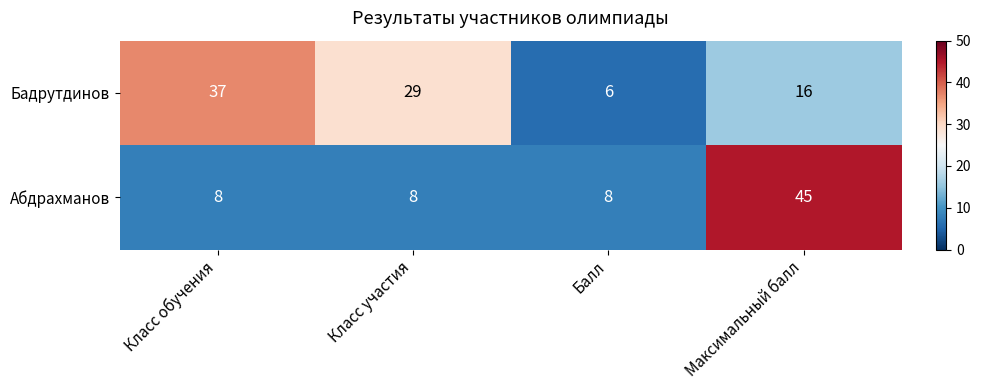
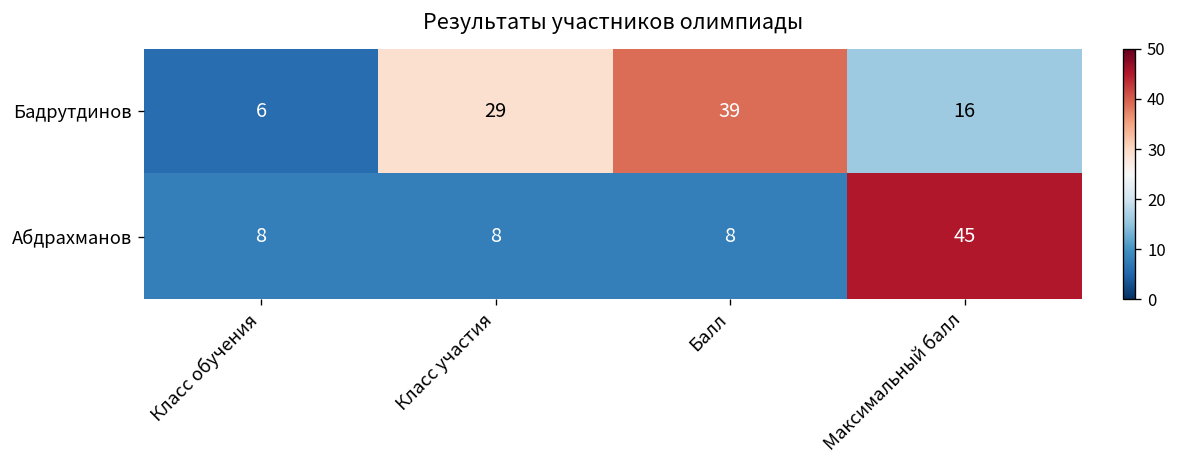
  {
    "Бадрутдинов": {
-     "Класс обучения": 37,
+     "Класс обучения": 6,
      "Класс участия": 29,
-     "Балл": 6,
+     "Балл": 39,
      "Максимальный балл": 16
    },
    "Абдрахманов": {
      "Класс обучения": 8,
      "Класс участия": 8,
      "Балл": 8,
      "Максимальный балл": 45
    }
  }
